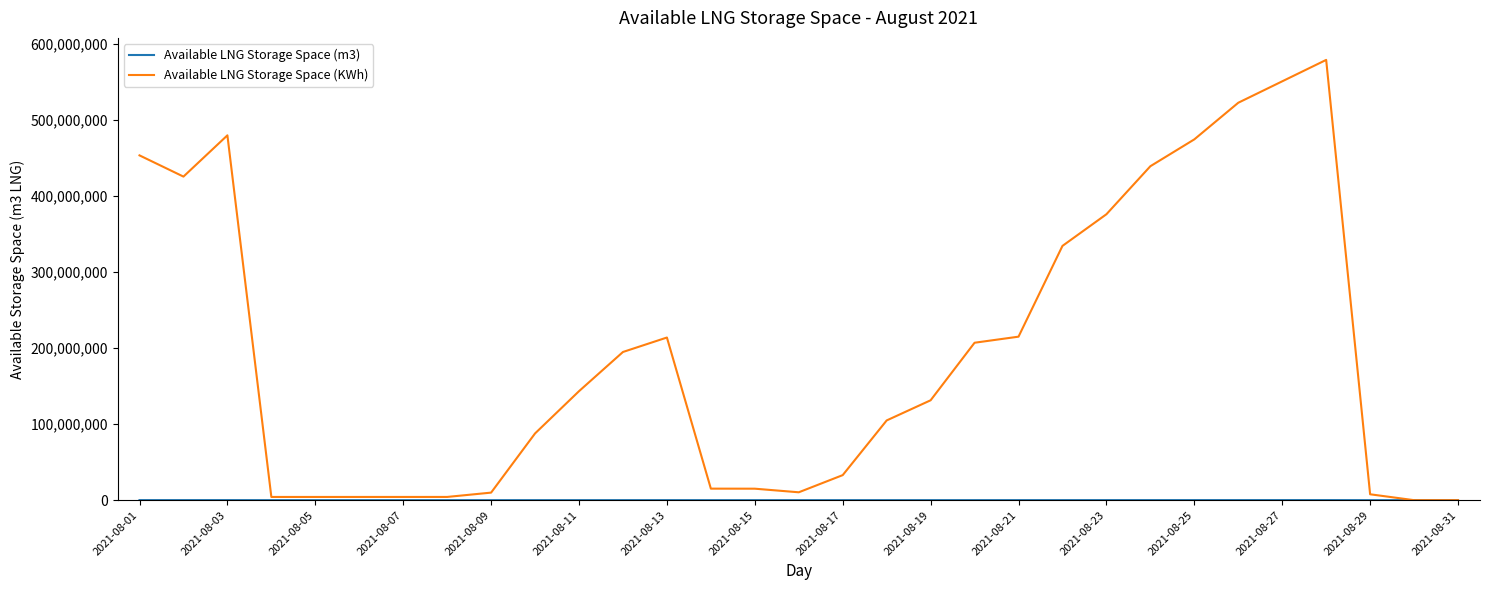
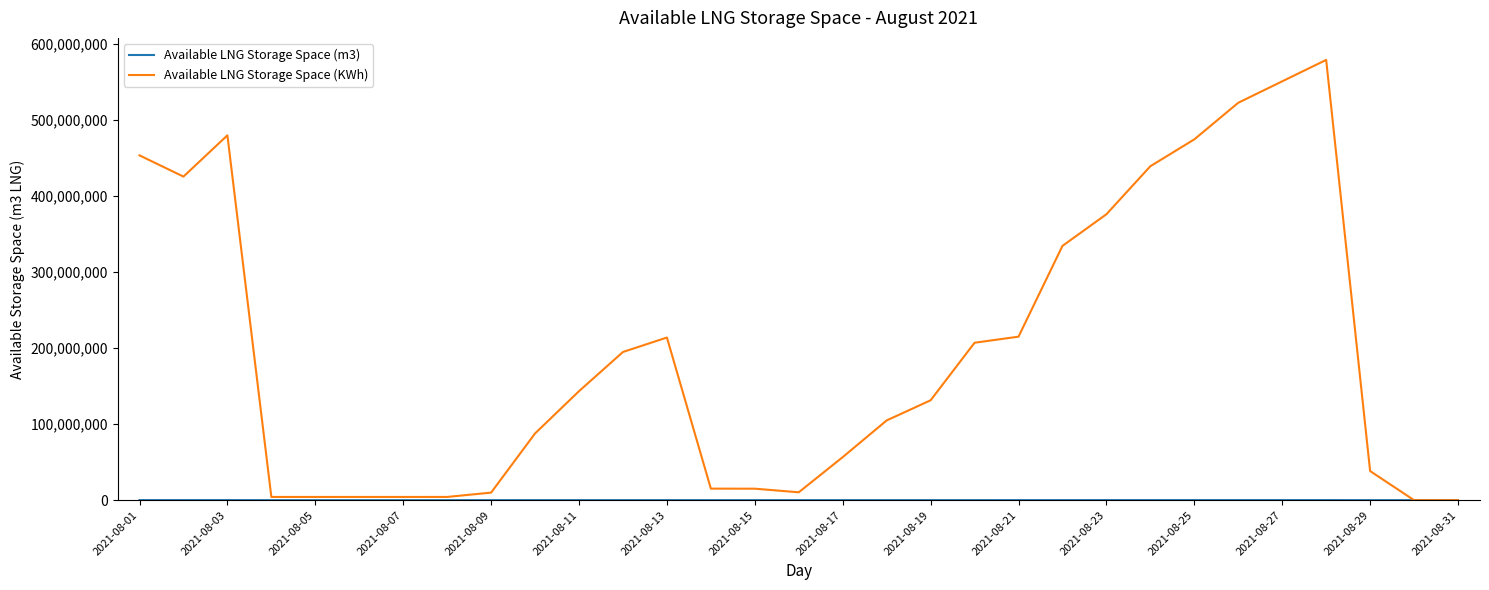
  {
    "Available LNG Storage Space (m3)": {
      "2021-08-01": "0",
      "2021-08-03": "0",
      "2021-08-05": "0",
      "2021-08-07": "0",
      "2021-08-09": "0",
      "2021-08-11": "0",
      "2021-08-13": "0",
      "2021-08-15": "0",
      "2021-08-17": "0",
      "2021-08-19": "0",
      "2021-08-21": "0",
      "2021-08-23": "0",
      "2021-08-25": "0",
      "2021-08-27": "0",
      "2021-08-29": "0"
    },
    "Available LNG Storage Space (KWh)": {
      "2021-08-01": "450,000,000",
      "2021-08-03": "480,000,000",
      "2021-08-05": "0",
      "2021-08-07": "0",
      "2021-08-09": "10,000,000",
      "2021-08-11": "140,000,000",
      "2021-08-13": "210,000,000",
      "2021-08-15": "20,000,000",
-     "2021-08-17": "30,000,000",
+     "2021-08-17": "60,000,000",
      "2021-08-19": "130,000,000",
      "2021-08-21": "220,000,000",
      "2021-08-23": "380,000,000",
      "2021-08-25": "470,000,000",
      "2021-08-27": "550,000,000",
-     "2021-08-29": "10,000,000"
+     "2021-08-29": "40,000,000"
    }
  }
